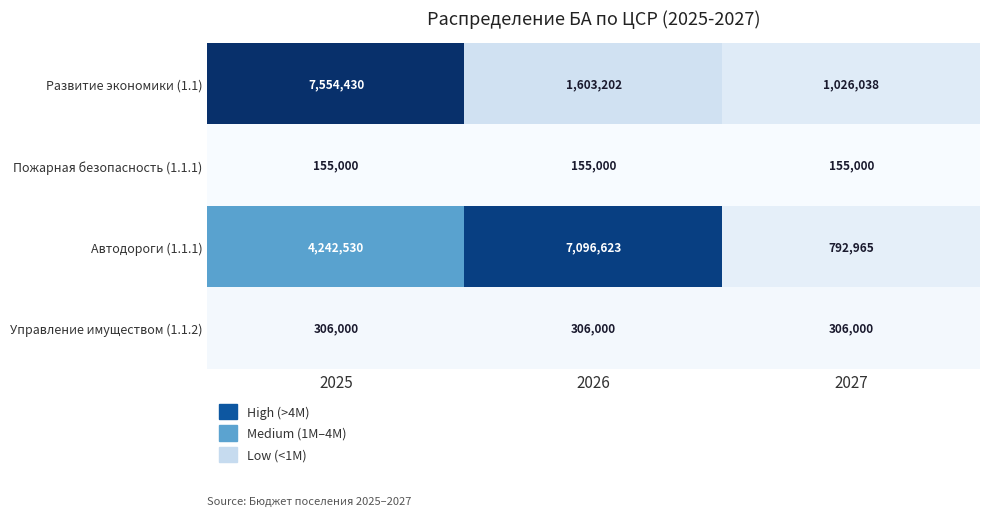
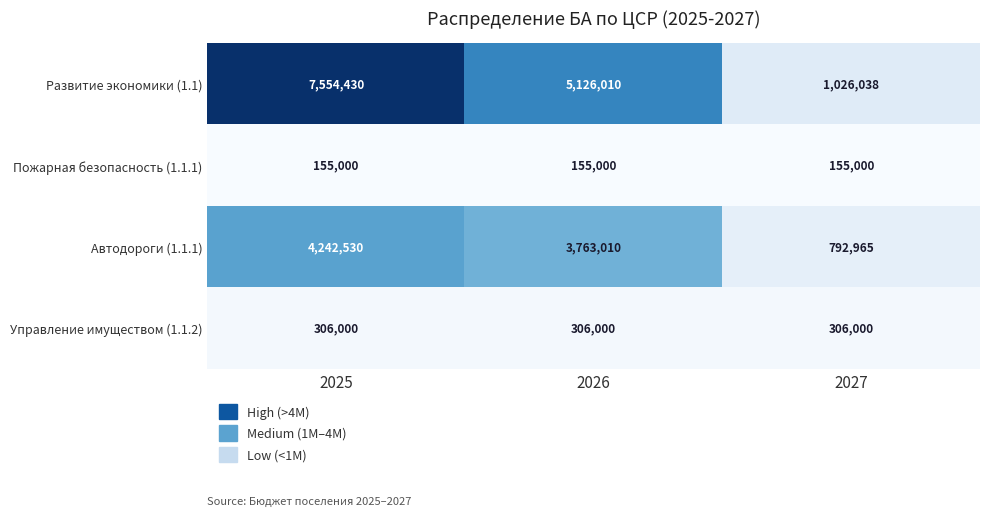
  {
    "Развитие экономики (1.1)": {
      "2025": "7,554,430",
-     "2026": "1,603,202",
+     "2026": "5,126,010",
      "2027": "1,026,038"
    },
    "Пожарная безопасность (1.1.1)": {
      "2025": "155,000",
      "2026": "155,000",
      "2027": "155,000"
    },
    "Автодороги (1.1.1)": {
      "2025": "4,242,530",
-     "2026": "7,096,623",
+     "2026": "3,763,010",
      "2027": "792,965"
    },
    "Управление имуществом (1.1.2)": {
      "2025": "306,000",
      "2026": "306,000",
      "2027": "306,000"
    }
  }
